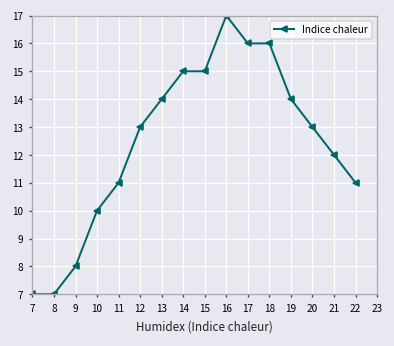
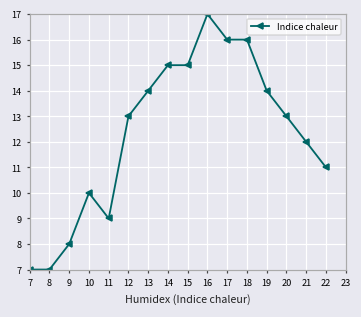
  {
    "7": 7,
    "8": 7,
    "9": 8,
    "10": 10,
-   "11": 11,
+   "11": 9,
    "12": 13,
    "13": 14,
    "14": 15,
    "15": 15,
    "16": 17,
    "17": 16,
    "18": 16,
    "19": 14,
    "20": 13,
    "21": 12,
    "22": 11
  }
